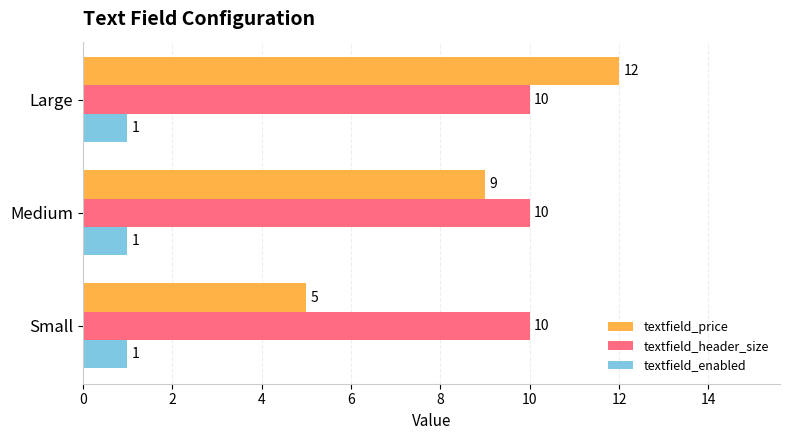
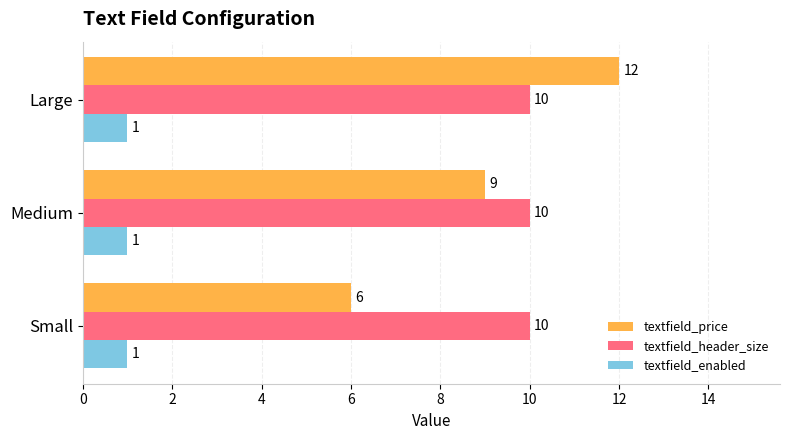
  {
    "textfield_price": {
      "Large": 12,
      "Medium": 9,
-     "Small": 5
+     "Small": 6
    },
    "textfield_header_size": {
      "Large": 10,
      "Medium": 10,
      "Small": 10
    },
    "textfield_enabled": {
      "Large": 1,
      "Medium": 1,
      "Small": 1
    }
  }
